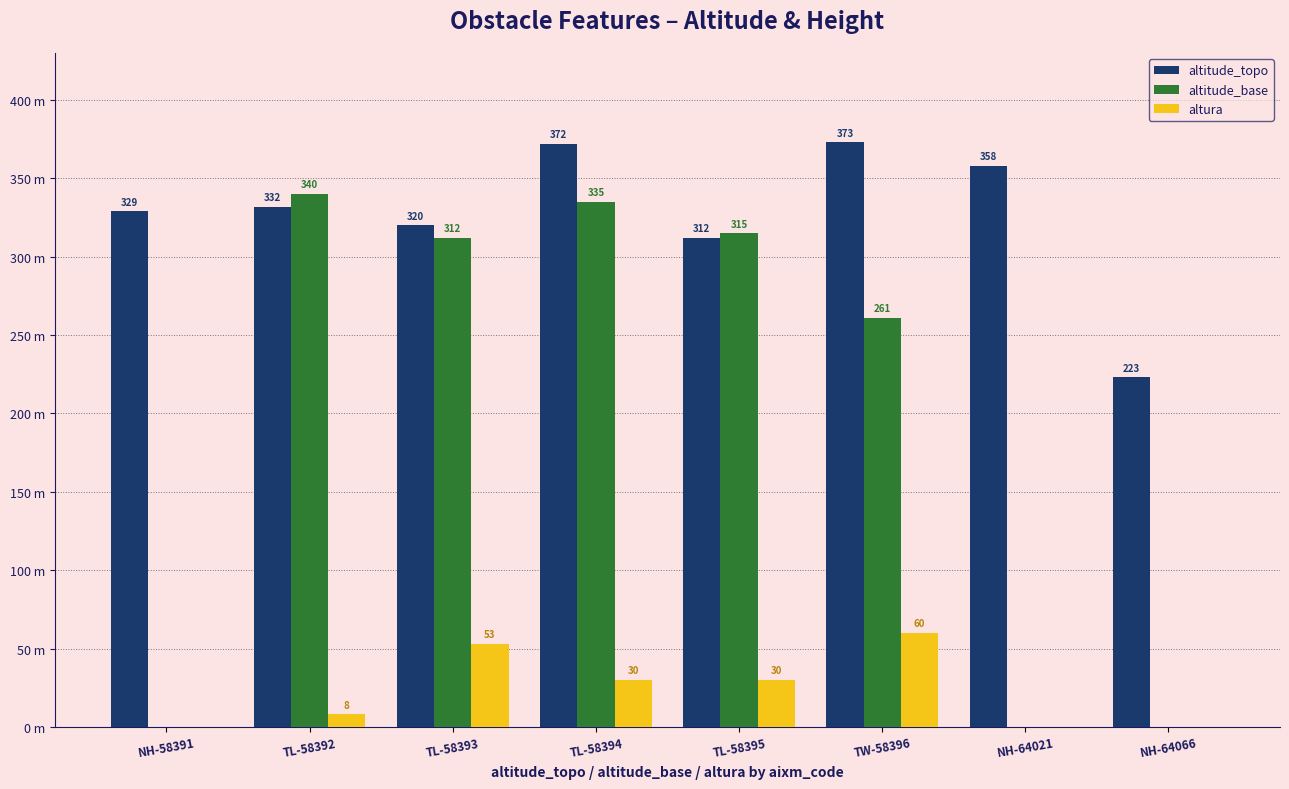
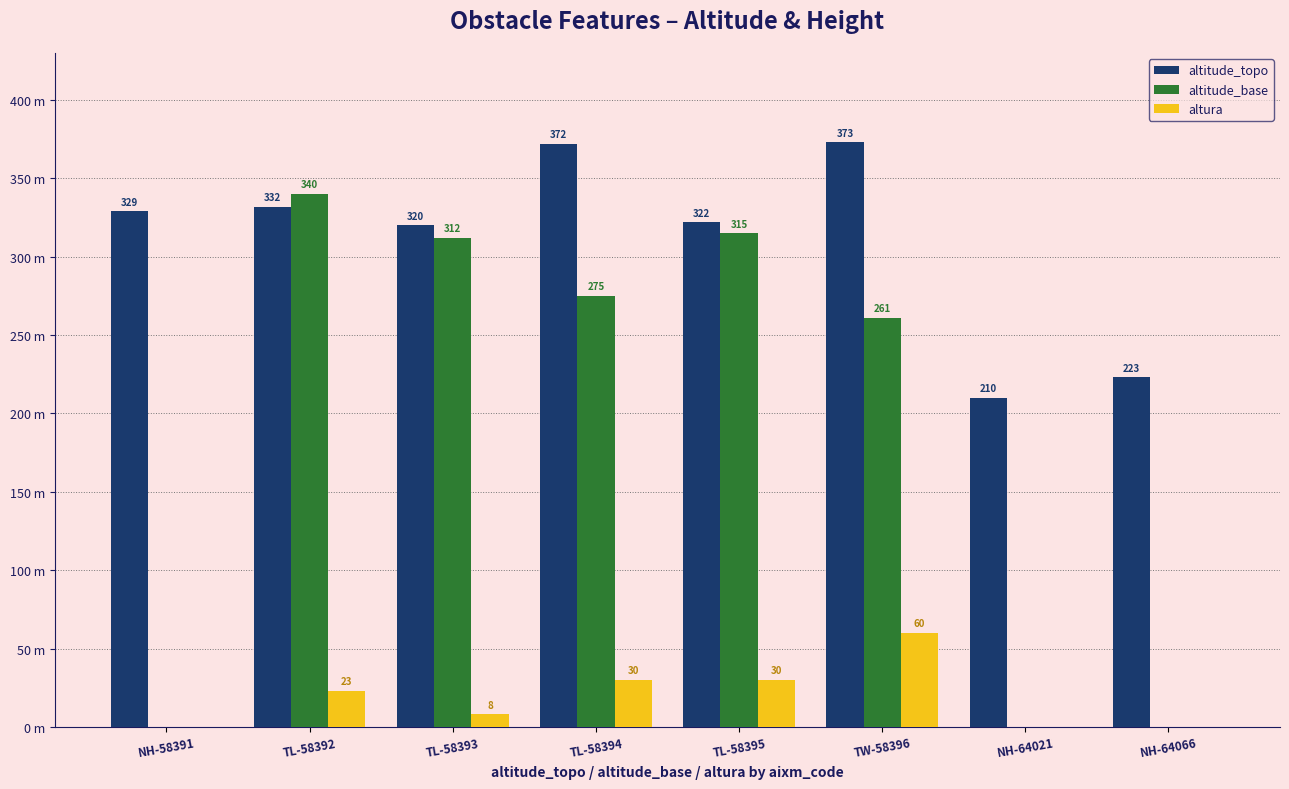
  {
    "altitude_topo": {
      "NH-58391": 329,
      "TL-58392": 332,
      "TL-58393": 320,
      "TL-58394": 372,
-     "TL-58395": 312,
+     "TL-58395": 322,
      "TW-58396": 373,
-     "NH-64021": 358,
+     "NH-64021": 210,
      "NH-64066": 223
    },
    "altitude_base": {
      "TL-58392": 340,
      "TL-58393": 312,
-     "TL-58394": 335,
+     "TL-58394": 275,
      "TL-58395": 315,
      "TW-58396": 261
    },
    "altura": {
-     "TL-58392": 8,
-     "TL-58393": 53,
+     "TL-58392": 23,
+     "TL-58393": 8,
      "TL-58394": 30,
      "TL-58395": 30,
      "TW-58396": 60
    }
  }
